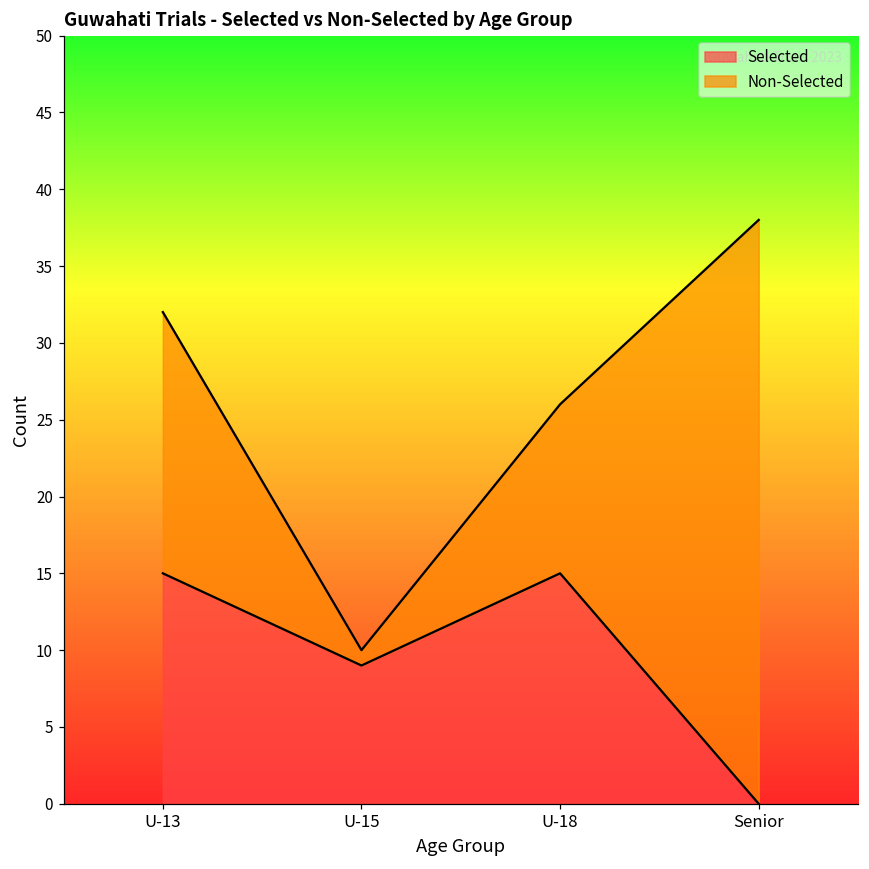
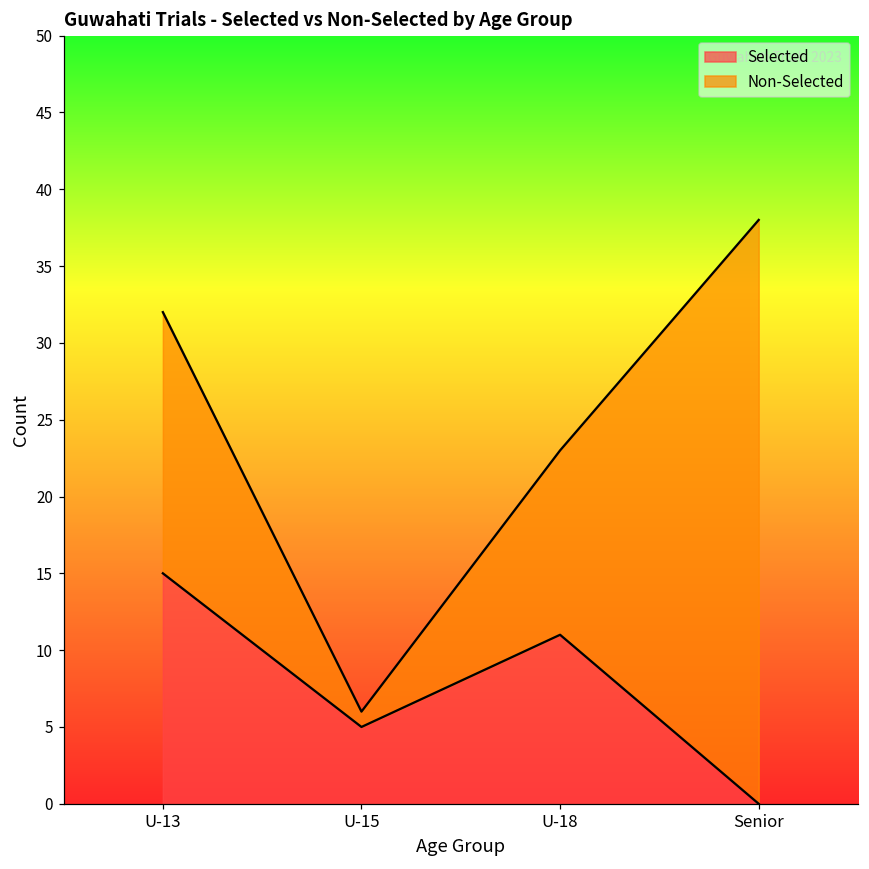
  {
    "Selected": {
      "U-13": 15,
-     "U-15": 9,
-     "U-18": 15,
+     "U-15": 5,
+     "U-18": 11,
      "Senior": 0
    },
    "Non-Selected": {
      "U-13": 17,
      "U-15": 1,
-     "U-18": 11,
+     "U-18": 12,
      "Senior": 38
    }
  }
